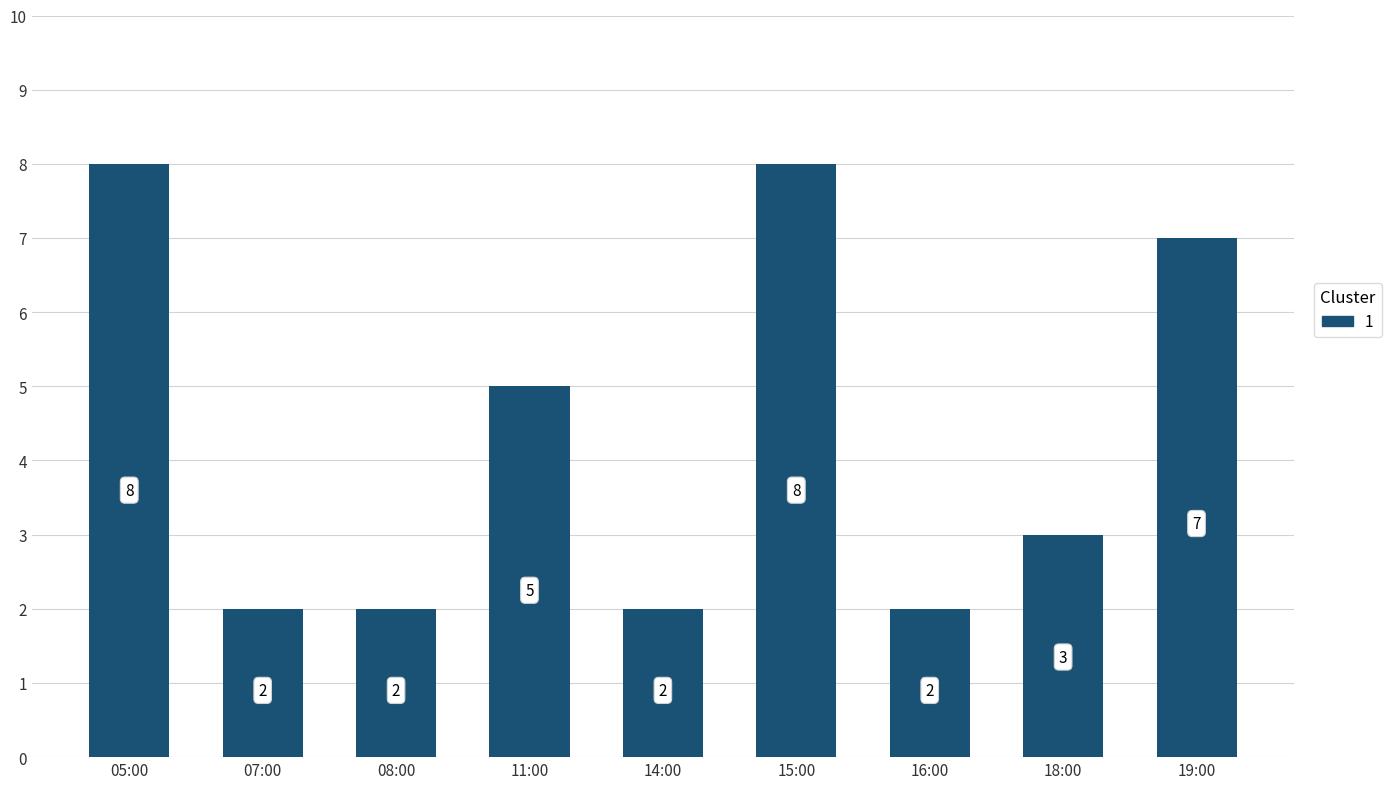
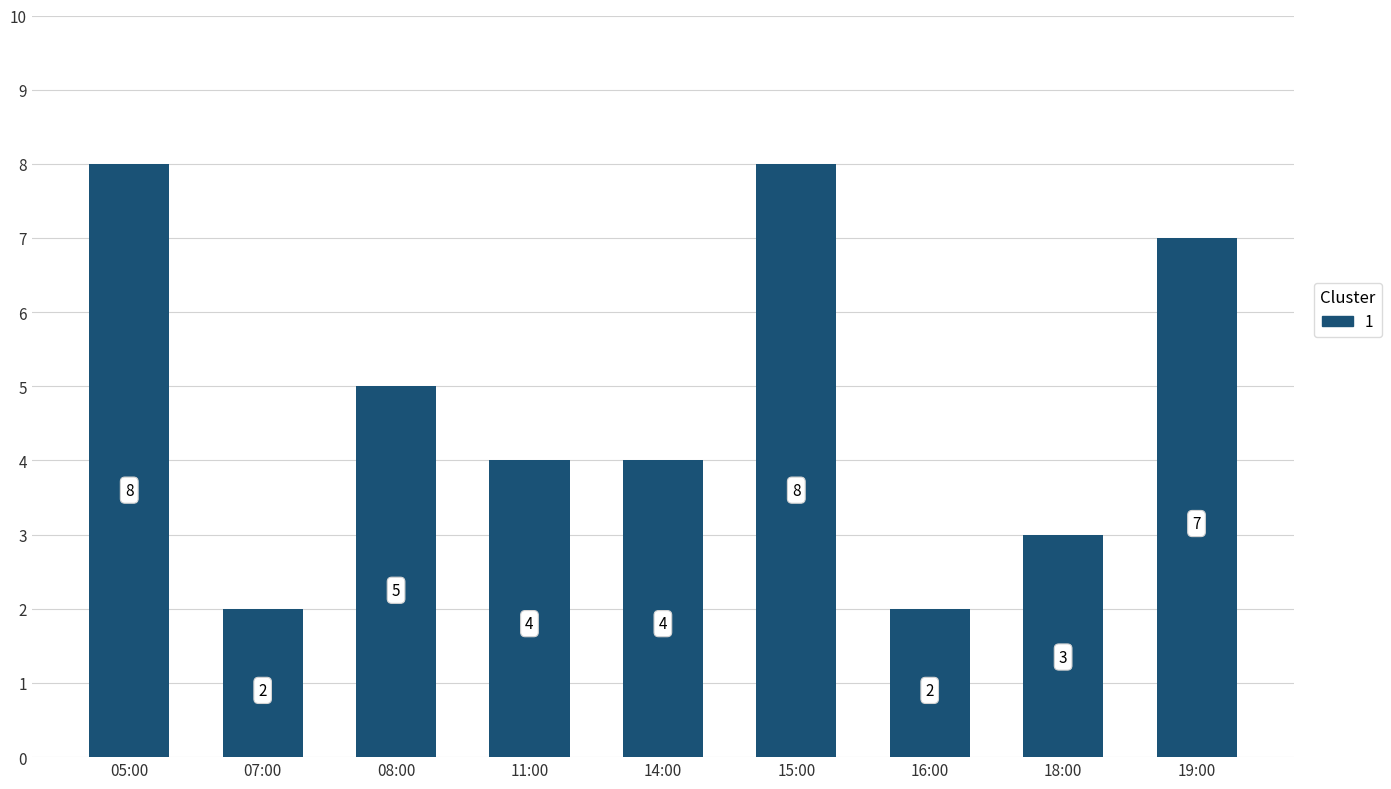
  {
-   "08:00": 2,
-   "11:00": 5,
-   "14:00": 2
+   "08:00": 5,
+   "11:00": 4,
+   "14:00": 4
  }
